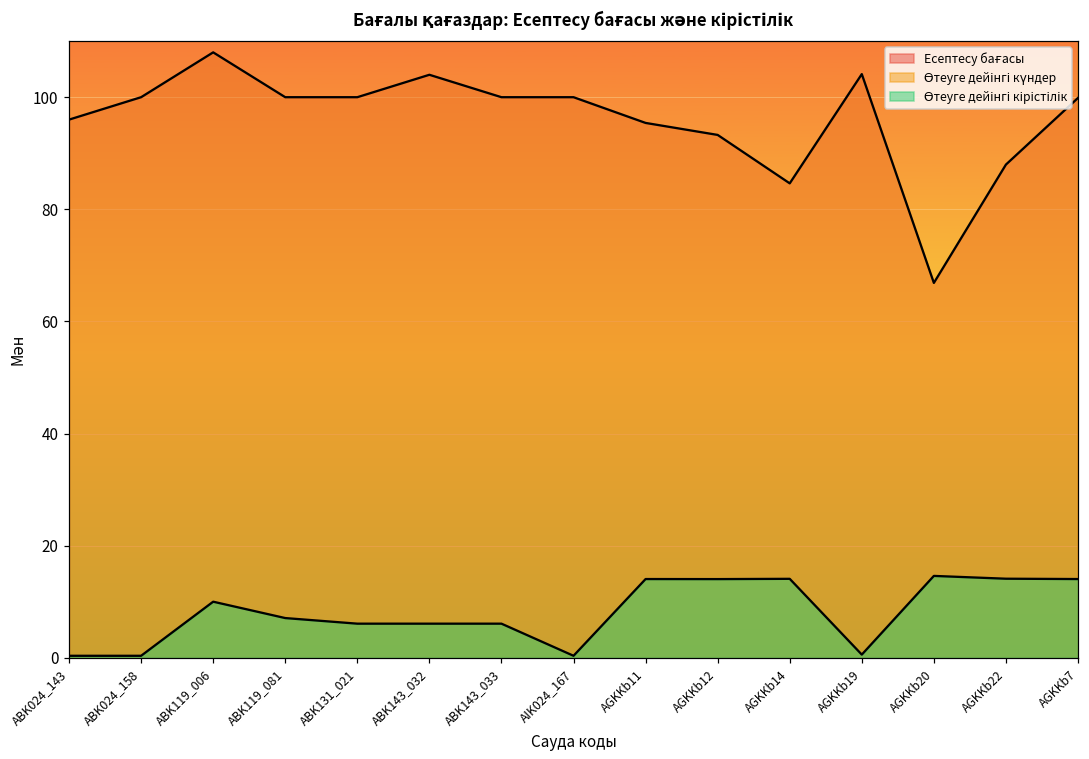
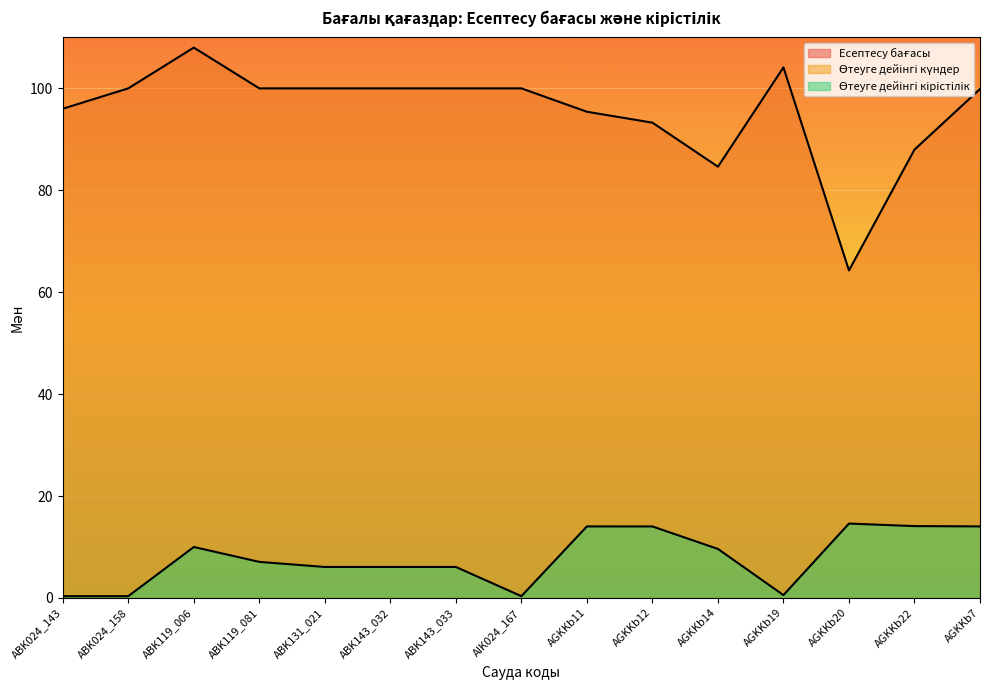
  {
    "Есептесу бағасы": {
      "ABK024_143": 96,
      "ABK024_158": 100,
      "ABK119_006": 108,
      "ABK119_081": 100,
      "ABK131_021": 100,
-     "ABK143_032": 104,
+     "ABK143_032": 100,
      "ABK143_033": 100,
      "AIK024_167": 100,
      "AGKKb11": 95,
      "AGKKb12": 93,
      "AGKKb14": 85,
      "AGKKb19": 104,
-     "AGKKb20": 67,
+     "AGKKb20": 64,
      "AGKKb22": 88,
      "AGKKb7": 100
    },
    "Өтеуге дейінгі кірістілік": {
      "ABK024_143": 0,
      "ABK024_158": 0,
      "ABK119_006": 10,
      "ABK119_081": 7,
      "ABK131_021": 6,
      "ABK143_032": 6,
      "ABK143_033": 6,
      "AIK024_167": 0,
      "AGKKb11": 14,
      "AGKKb12": 14,
-     "AGKKb14": 14,
+     "AGKKb14": 10,
      "AGKKb19": 1,
      "AGKKb20": 15,
      "AGKKb22": 14,
      "AGKKb7": 14
    }
  }
